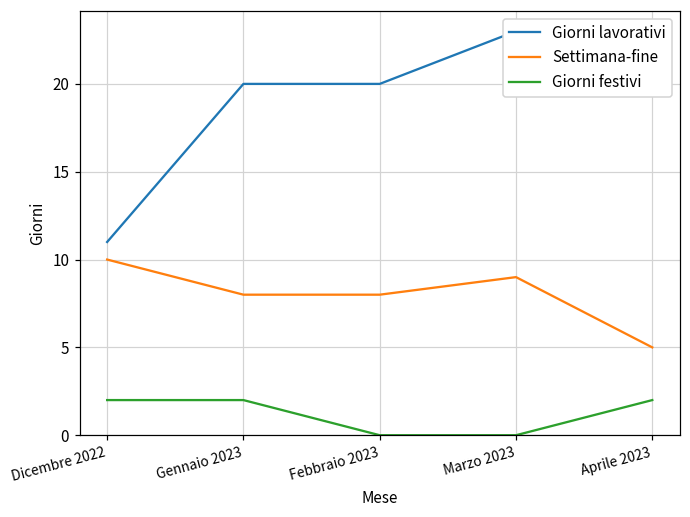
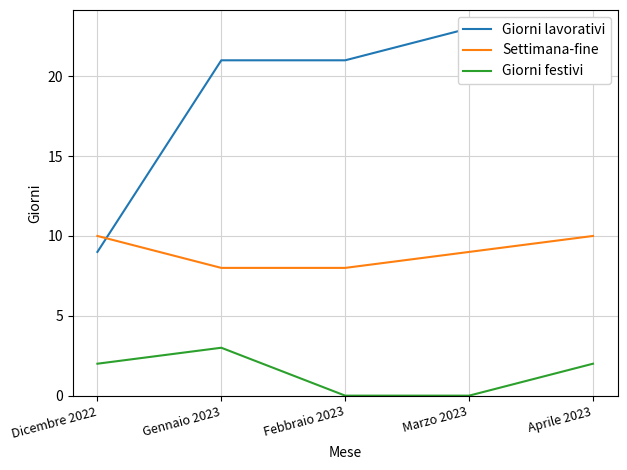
  {
    "Giorni lavorativi": {
-     "Dicembre 2022": 11,
-     "Gennaio 2023": 20,
-     "Febbraio 2023": 20
+     "Dicembre 2022": 9,
+     "Gennaio 2023": 21,
+     "Febbraio 2023": 21
    },
    "Settimana-fine": {
      "Dicembre 2022": 10,
      "Gennaio 2023": 8,
      "Febbraio 2023": 8,
      "Marzo 2023": 9,
-     "Aprile 2023": 5
+     "Aprile 2023": 10
    },
    "Giorni festivi": {
      "Dicembre 2022": 2,
-     "Gennaio 2023": 2,
+     "Gennaio 2023": 3,
      "Febbraio 2023": 0,
      "Marzo 2023": 0,
      "Aprile 2023": 2
    }
  }
